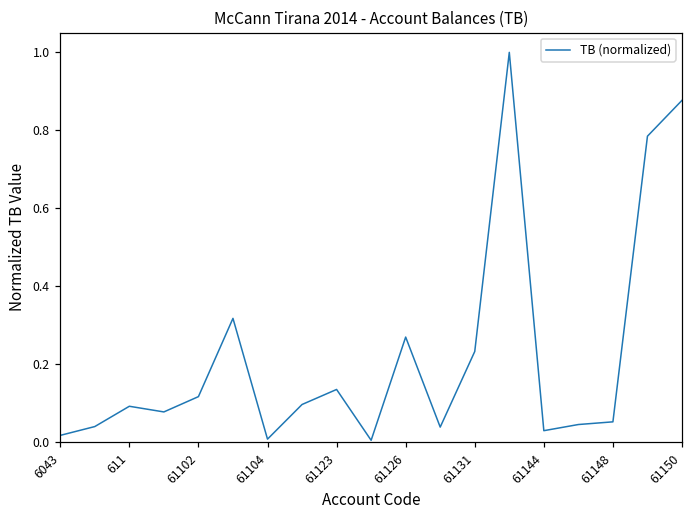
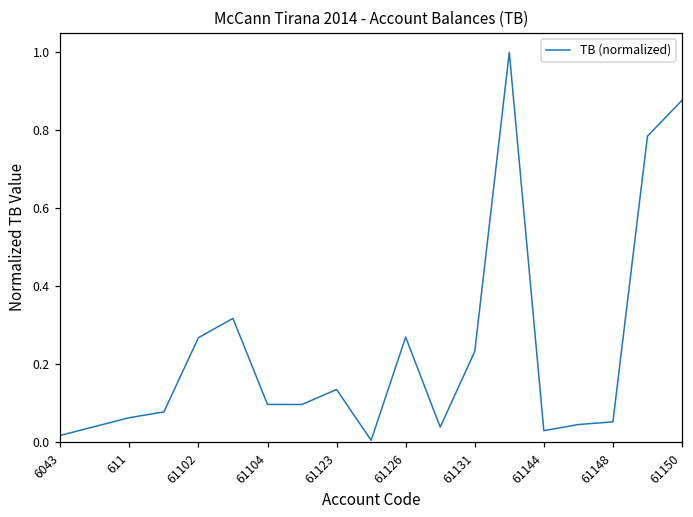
  {
    "6043": 0.02,
-   "611": 0.09,
-   "61102": 0.12,
-   "61104": 0.01,
+   "611": 0.06,
+   "61102": 0.27,
+   "61104": 0.10,
    "61123": 0.13,
    "61126": 0.27,
    "61131": 0.23,
    "61144": 0.03,
    "61148": 0.05,
    "61150": 0.88
  }
